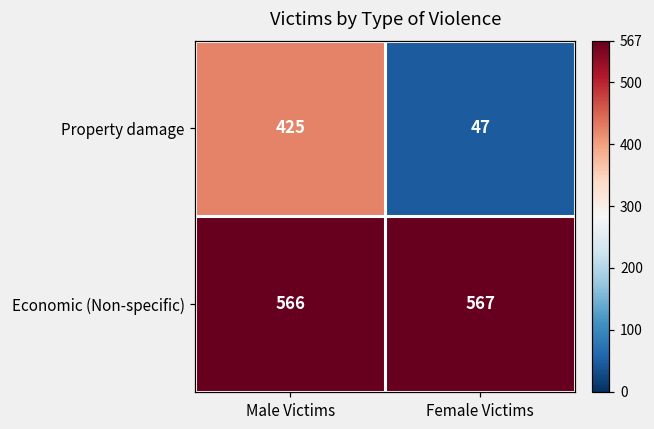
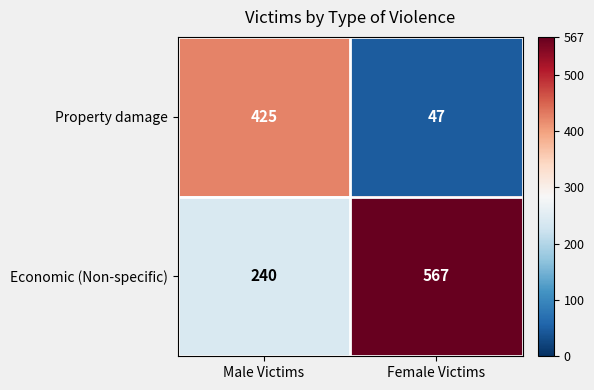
  {
    "Property damage": {
      "Male Victims": 425,
      "Female Victims": 47
    },
    "Economic (Non-specific)": {
-     "Male Victims": 566,
+     "Male Victims": 240,
      "Female Victims": 567
    }
  }
